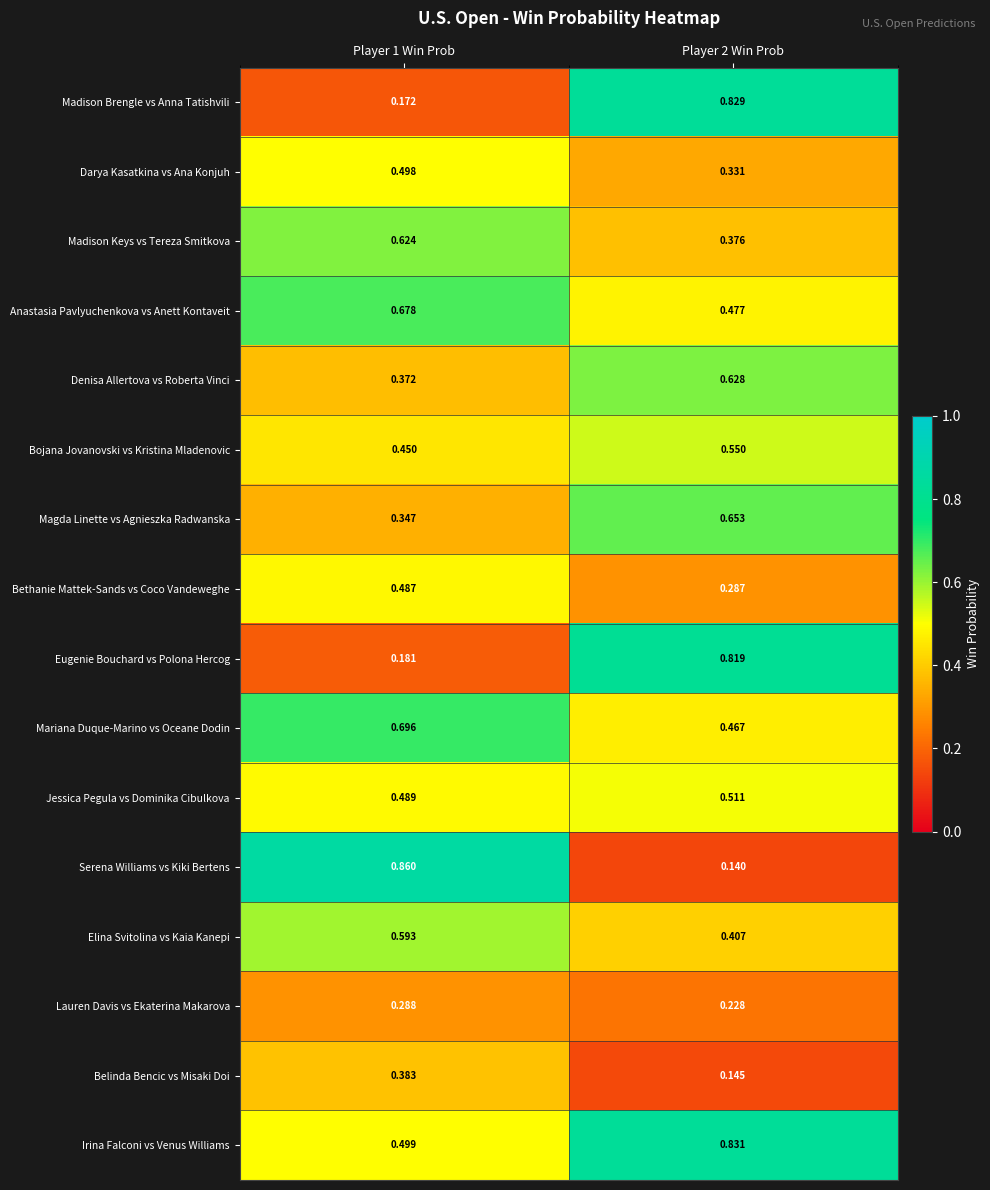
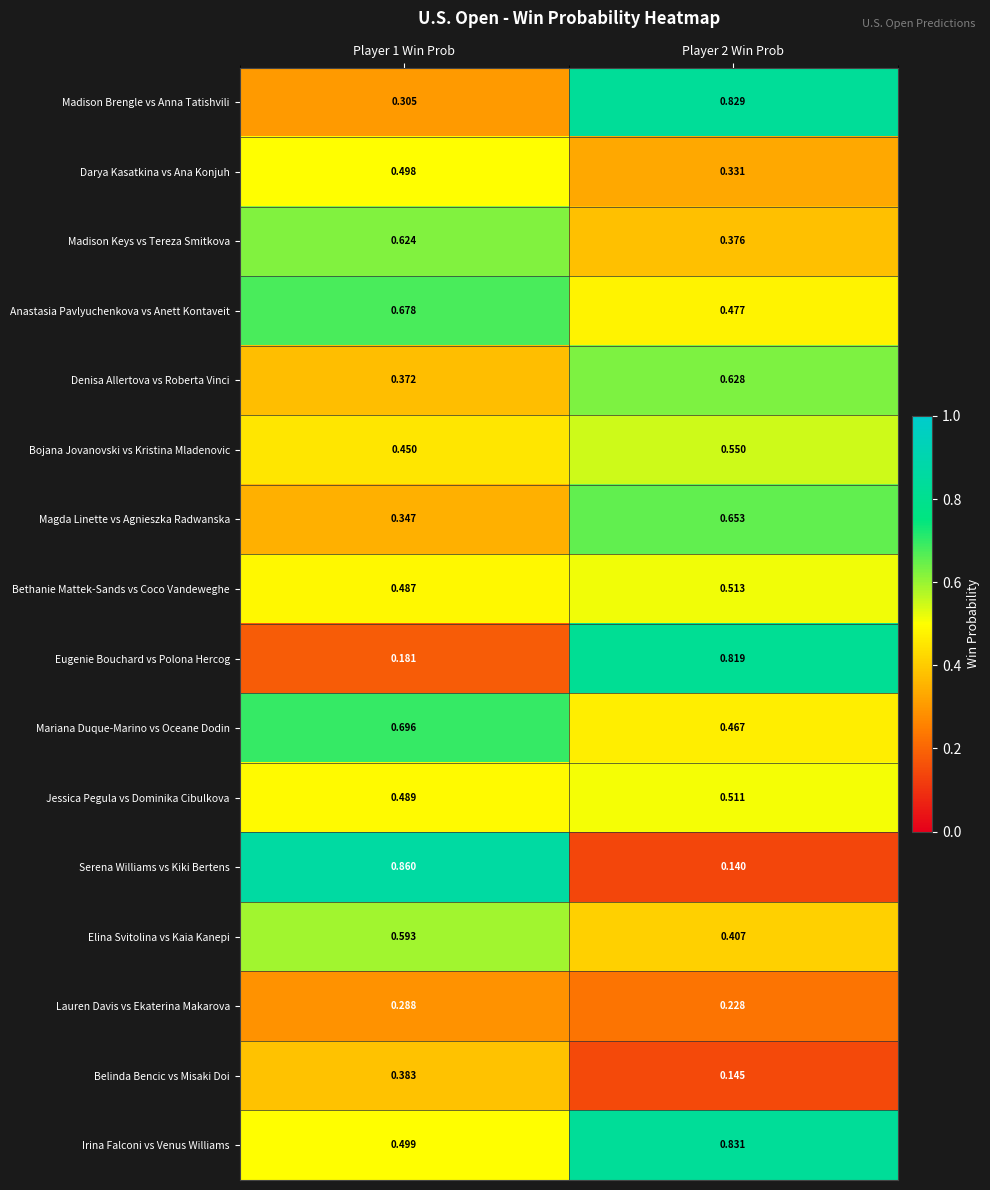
  {
    "Madison Brengle vs Anna Tatishvili": {
-     "Player 1 Win Prob": 0.172,
+     "Player 1 Win Prob": 0.305,
      "Player 2 Win Prob": 0.829
    },
    "Darya Kasatkina vs Ana Konjuh": {
      "Player 1 Win Prob": 0.498,
      "Player 2 Win Prob": 0.331
    },
    "Madison Keys vs Tereza Smitkova": {
      "Player 1 Win Prob": 0.624,
      "Player 2 Win Prob": 0.376
    },
    "Anastasia Pavlyuchenkova vs Anett Kontaveit": {
      "Player 1 Win Prob": 0.678,
      "Player 2 Win Prob": 0.477
    },
    "Denisa Allertova vs Roberta Vinci": {
      "Player 1 Win Prob": 0.372,
      "Player 2 Win Prob": 0.628
    },
    "Bojana Jovanovski vs Kristina Mladenovic": {
      "Player 1 Win Prob": 0.450,
      "Player 2 Win Prob": 0.550
    },
    "Magda Linette vs Agnieszka Radwanska": {
      "Player 1 Win Prob": 0.347,
      "Player 2 Win Prob": 0.653
    },
    "Bethanie Mattek-Sands vs Coco Vandeweghe": {
      "Player 1 Win Prob": 0.487,
-     "Player 2 Win Prob": 0.287
+     "Player 2 Win Prob": 0.513
    },
    "Eugenie Bouchard vs Polona Hercog": {
      "Player 1 Win Prob": 0.181,
      "Player 2 Win Prob": 0.819
    },
    "Mariana Duque-Marino vs Oceane Dodin": {
      "Player 1 Win Prob": 0.696,
      "Player 2 Win Prob": 0.467
    },
    "Jessica Pegula vs Dominika Cibulkova": {
      "Player 1 Win Prob": 0.489,
      "Player 2 Win Prob": 0.511
    },
    "Serena Williams vs Kiki Bertens": {
      "Player 1 Win Prob": 0.860,
      "Player 2 Win Prob": 0.140
    },
    "Elina Svitolina vs Kaia Kanepi": {
      "Player 1 Win Prob": 0.593,
      "Player 2 Win Prob": 0.407
    },
    "Lauren Davis vs Ekaterina Makarova": {
      "Player 1 Win Prob": 0.288,
      "Player 2 Win Prob": 0.228
    },
    "Belinda Bencic vs Misaki Doi": {
      "Player 1 Win Prob": 0.383,
      "Player 2 Win Prob": 0.145
    },
    "Irina Falconi vs Venus Williams": {
      "Player 1 Win Prob": 0.499,
      "Player 2 Win Prob": 0.831
    }
  }
